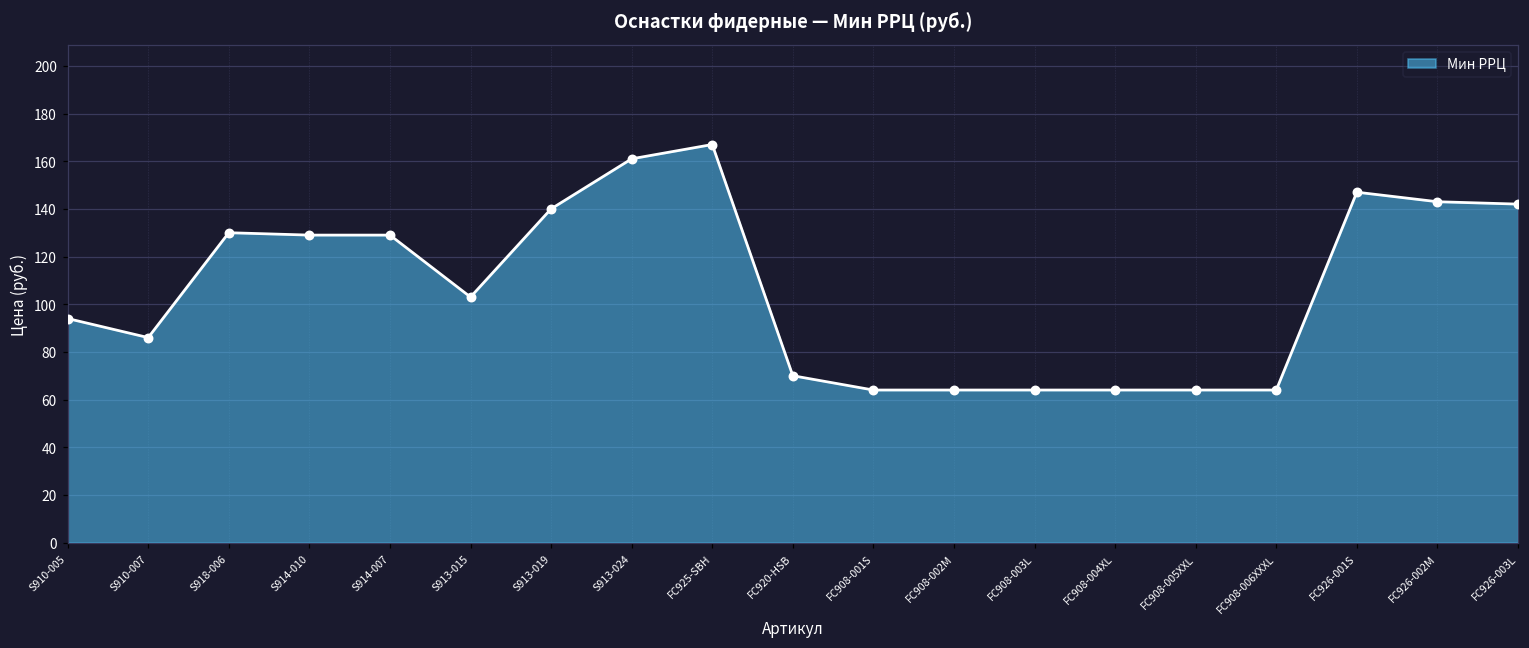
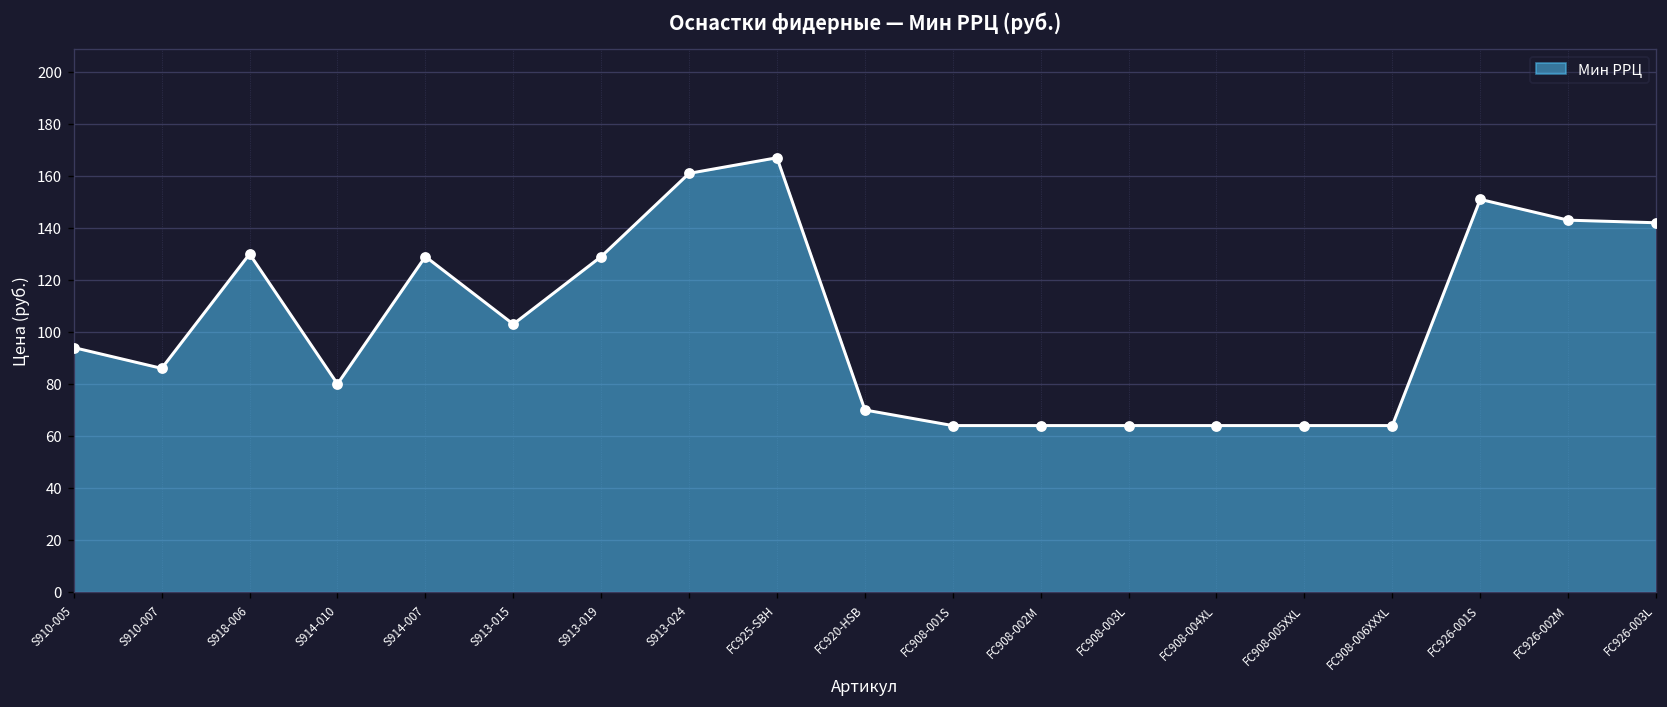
  {
    "S910-005": 94,
    "S910-007": 86,
    "S918-006": 130,
-   "S914-010": 129,
+   "S914-010": 80,
    "S914-007": 129,
    "S913-015": 103,
-   "S913-019": 140,
+   "S913-019": 129,
    "S913-024": 161,
    "FC925-SBH": 167,
    "FC920-HSB": 70,
    "FC908-001S": 64,
    "FC908-002M": 64,
    "FC908-003L": 64,
    "FC908-004XL": 64,
    "FC908-005XXL": 64,
    "FC908-006XXXL": 64,
-   "FC926-001S": 147,
+   "FC926-001S": 151,
    "FC926-002M": 143,
    "FC926-003L": 142
  }
